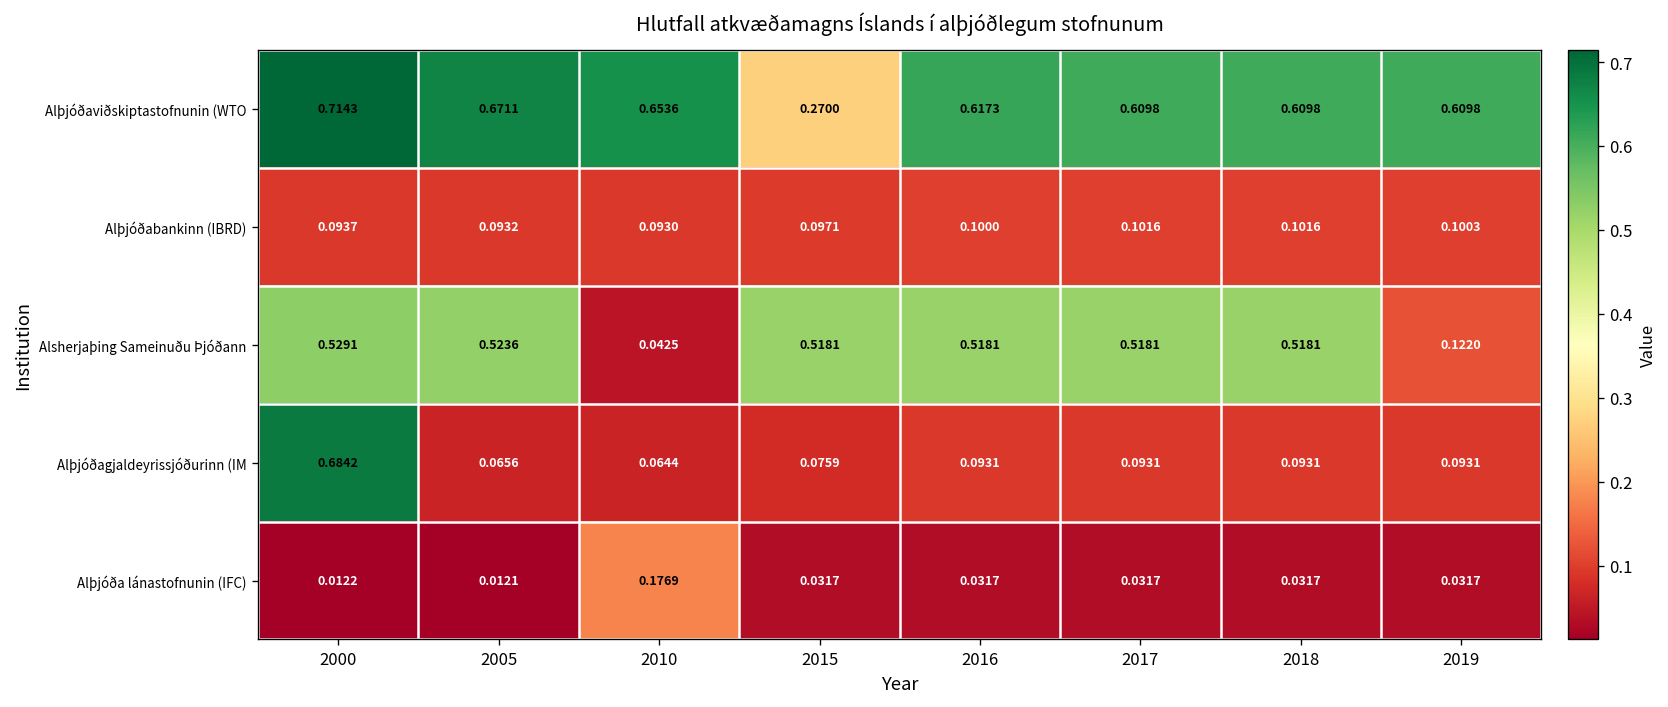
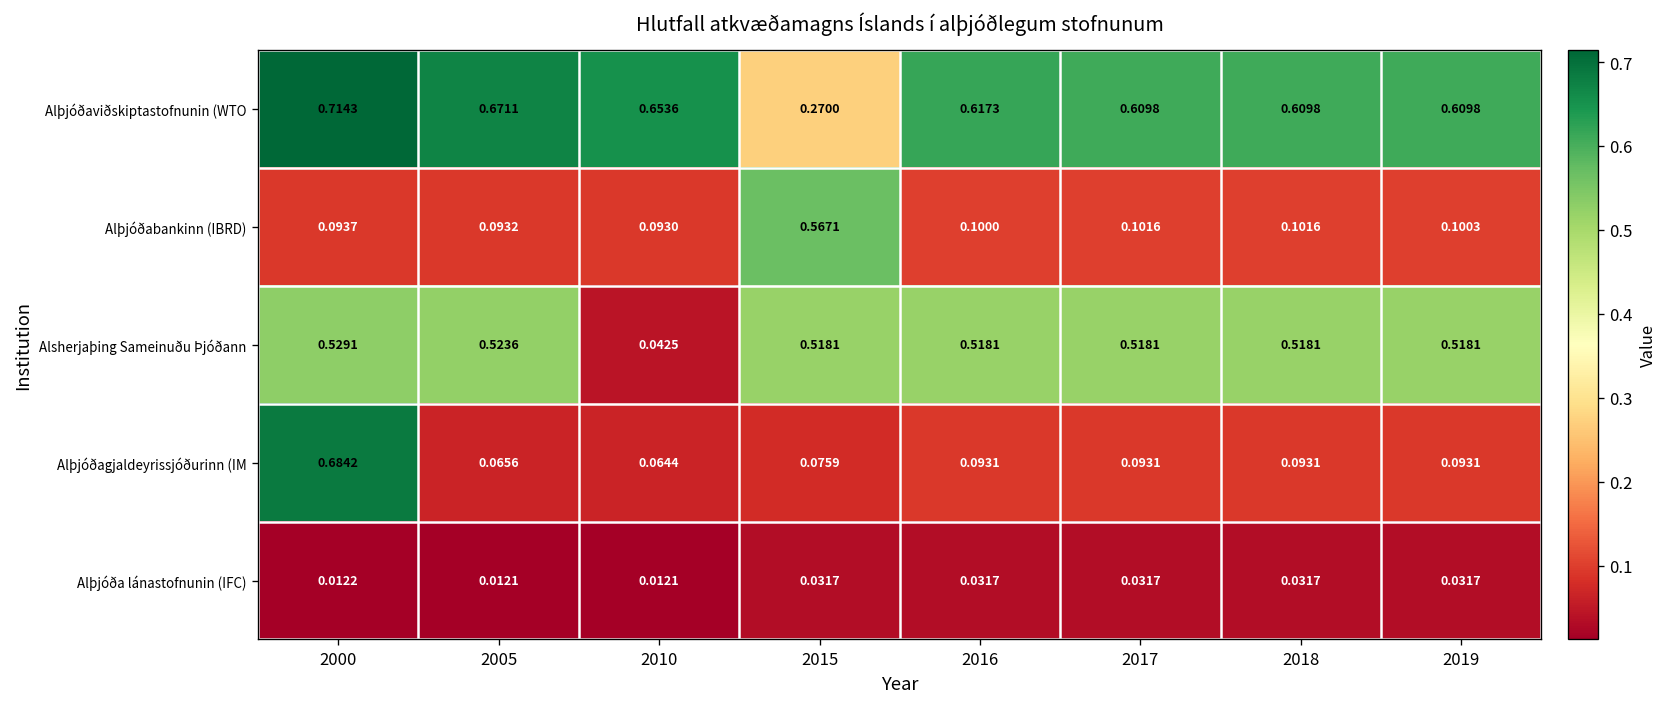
  {
    "Alþjóðaviðskiptastofnunin (WTO": {
      "2000": 0.7143,
      "2005": 0.6711,
      "2010": 0.6536,
      "2015": 0.2700,
      "2016": 0.6173,
      "2017": 0.6098,
      "2018": 0.6098,
      "2019": 0.6098
    },
    "Alþjóðabankinn (IBRD)": {
      "2000": 0.0937,
      "2005": 0.0932,
      "2010": 0.0930,
-     "2015": 0.0971,
+     "2015": 0.5671,
      "2016": 0.1000,
      "2017": 0.1016,
      "2018": 0.1016,
      "2019": 0.1003
    },
    "Alsherjaþing Sameinuðu Þjóðann": {
      "2000": 0.5291,
      "2005": 0.5236,
      "2010": 0.0425,
      "2015": 0.5181,
      "2016": 0.5181,
      "2017": 0.5181,
      "2018": 0.5181,
-     "2019": 0.1220
+     "2019": 0.5181
    },
    "Alþjóðagjaldeyrissjóðurinn (IM": {
      "2000": 0.6842,
      "2005": 0.0656,
      "2010": 0.0644,
      "2015": 0.0759,
      "2016": 0.0931,
      "2017": 0.0931,
      "2018": 0.0931,
      "2019": 0.0931
    },
    "Alþjóða lánastofnunin (IFC)": {
      "2000": 0.0122,
      "2005": 0.0121,
-     "2010": 0.1769,
+     "2010": 0.0121,
      "2015": 0.0317,
      "2016": 0.0317,
      "2017": 0.0317,
      "2018": 0.0317,
      "2019": 0.0317
    }
  }
